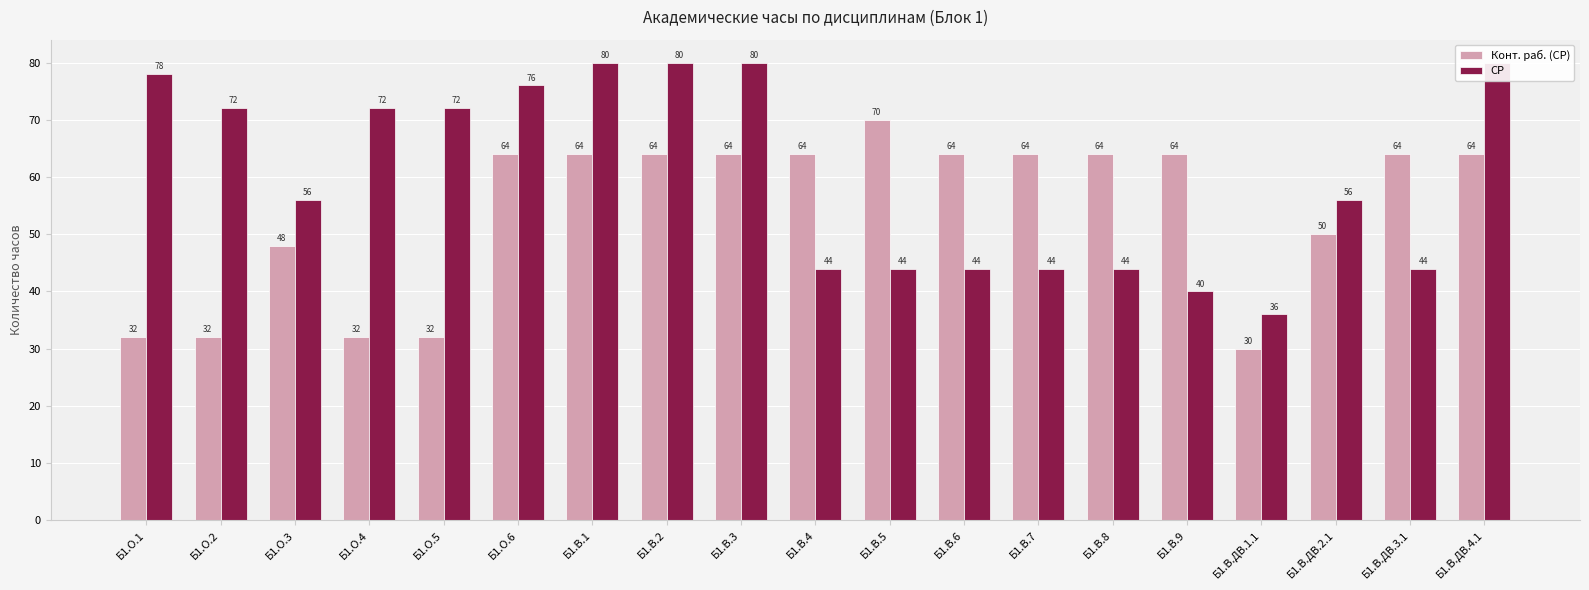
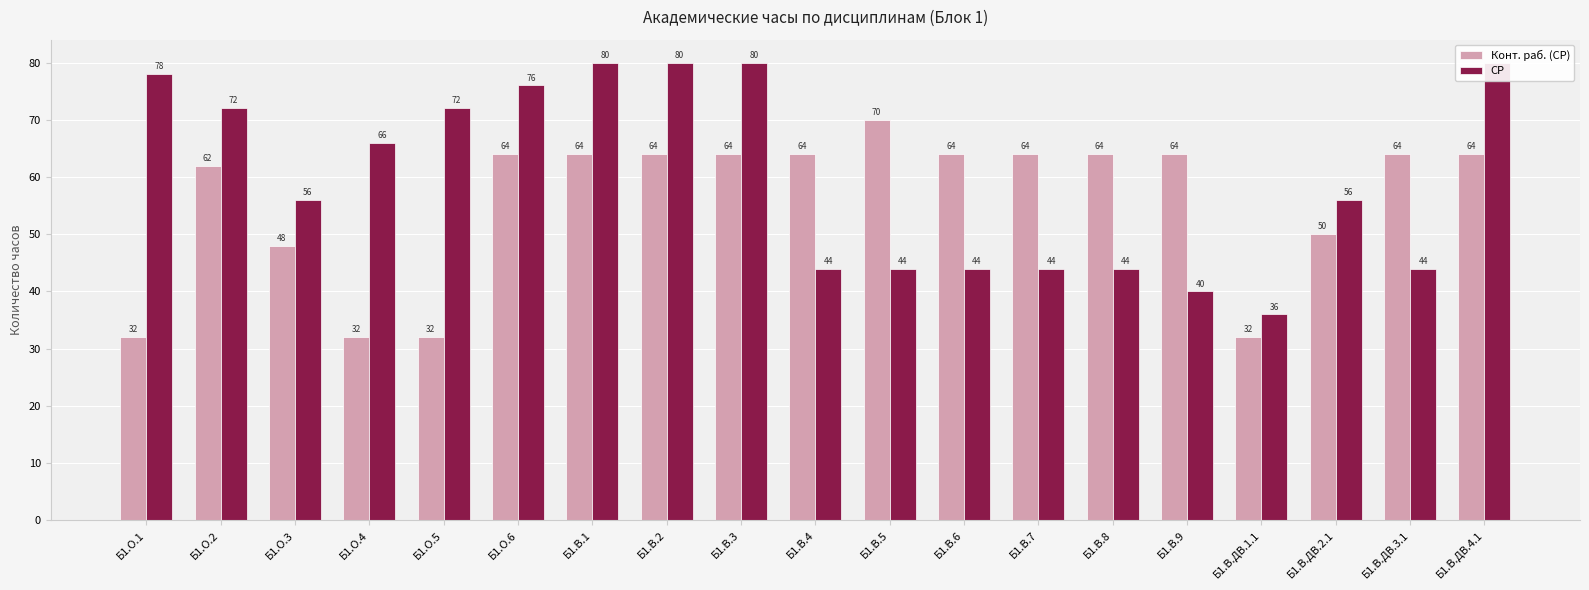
  {
    "Конт. раб. (СР)": {
      "Б1.О.1": 32,
-     "Б1.О.2": 32,
+     "Б1.О.2": 62,
      "Б1.О.3": 48,
      "Б1.О.4": 32,
      "Б1.О.5": 32,
      "Б1.О.6": 64,
      "Б1.В.1": 64,
      "Б1.В.2": 64,
      "Б1.В.3": 64,
      "Б1.В.4": 64,
      "Б1.В.5": 70,
      "Б1.В.6": 64,
      "Б1.В.7": 64,
      "Б1.В.8": 64,
      "Б1.В.9": 64,
-     "Б1.В.ДВ.1.1": 30,
+     "Б1.В.ДВ.1.1": 32,
      "Б1.В.ДВ.2.1": 50,
      "Б1.В.ДВ.3.1": 64,
      "Б1.В.ДВ.4.1": 64
    },
    "СР": {
      "Б1.О.1": 78,
      "Б1.О.2": 72,
      "Б1.О.3": 56,
-     "Б1.О.4": 72,
+     "Б1.О.4": 66,
      "Б1.О.5": 72,
      "Б1.О.6": 76,
      "Б1.В.1": 80,
      "Б1.В.2": 80,
      "Б1.В.3": 80,
      "Б1.В.4": 44,
      "Б1.В.5": 44,
      "Б1.В.6": 44,
      "Б1.В.7": 44,
      "Б1.В.8": 44,
      "Б1.В.9": 40,
      "Б1.В.ДВ.1.1": 36,
      "Б1.В.ДВ.2.1": 56,
      "Б1.В.ДВ.3.1": 44
    }
  }
